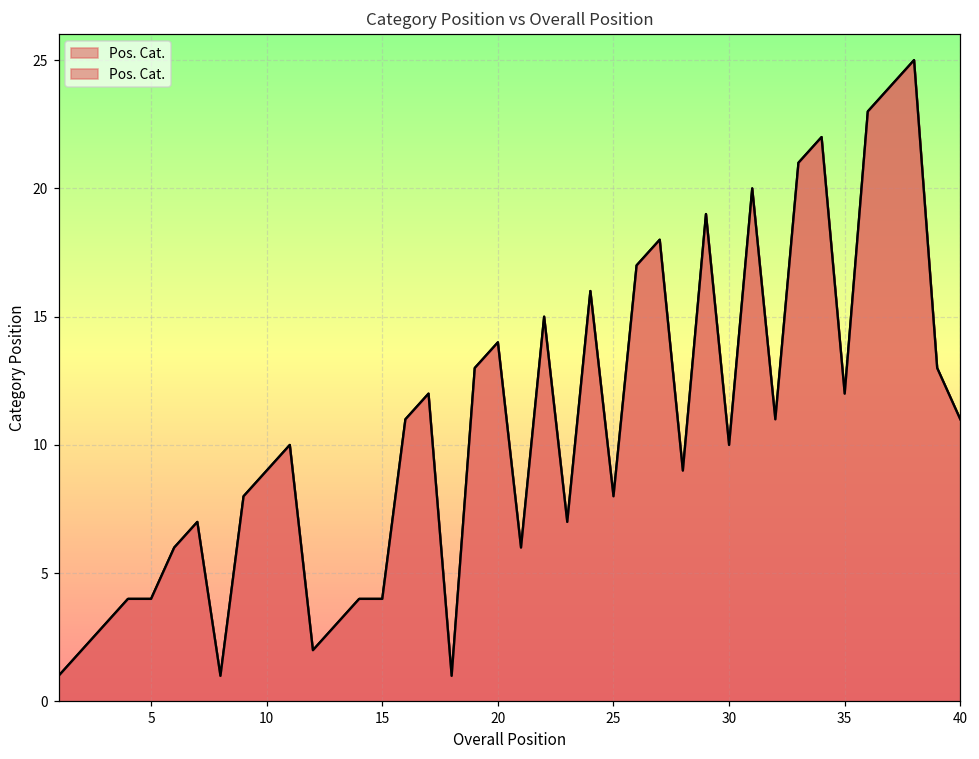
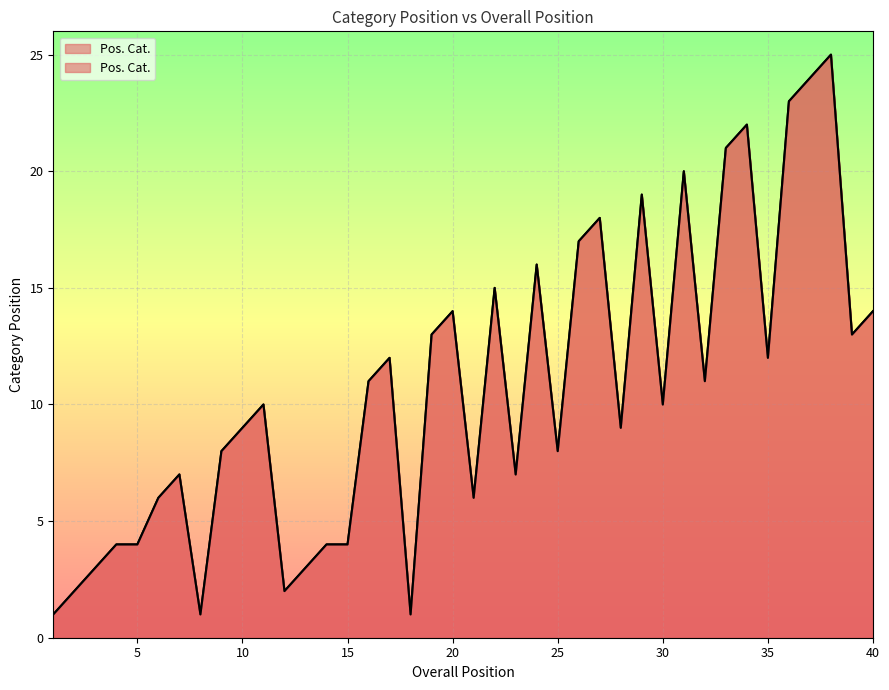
  {
    "5": 4,
    "10": 9,
    "15": 4,
    "20": 14,
    "25": 8,
    "30": 10,
    "35": 12,
-   "40": 11
+   "40": 14
  }
